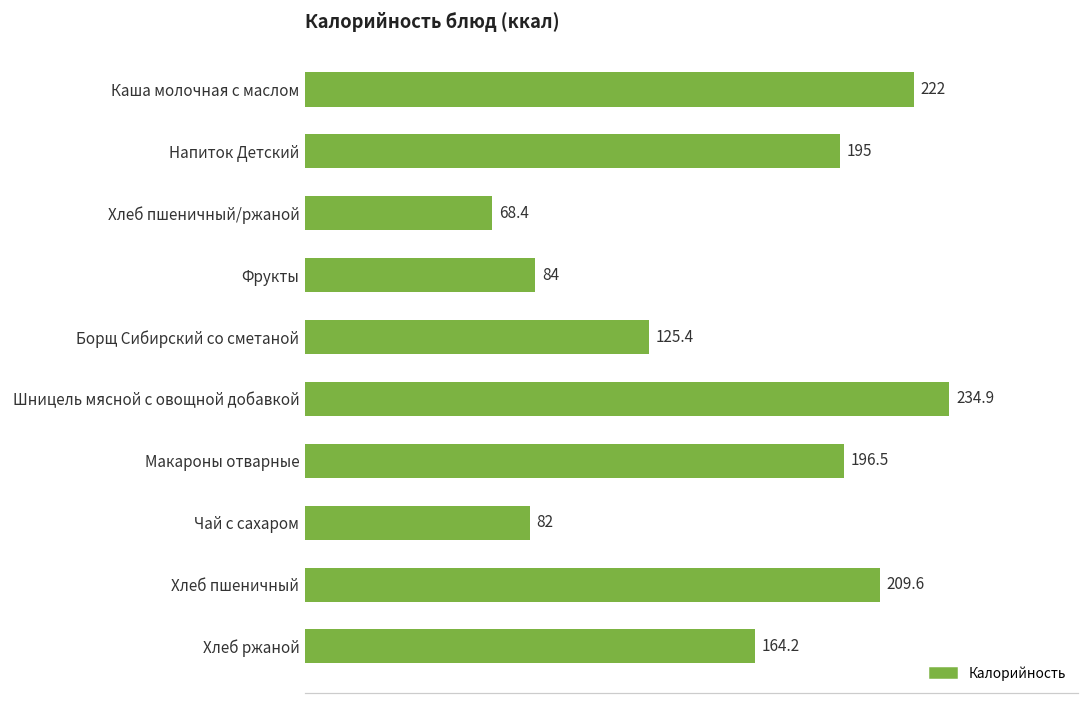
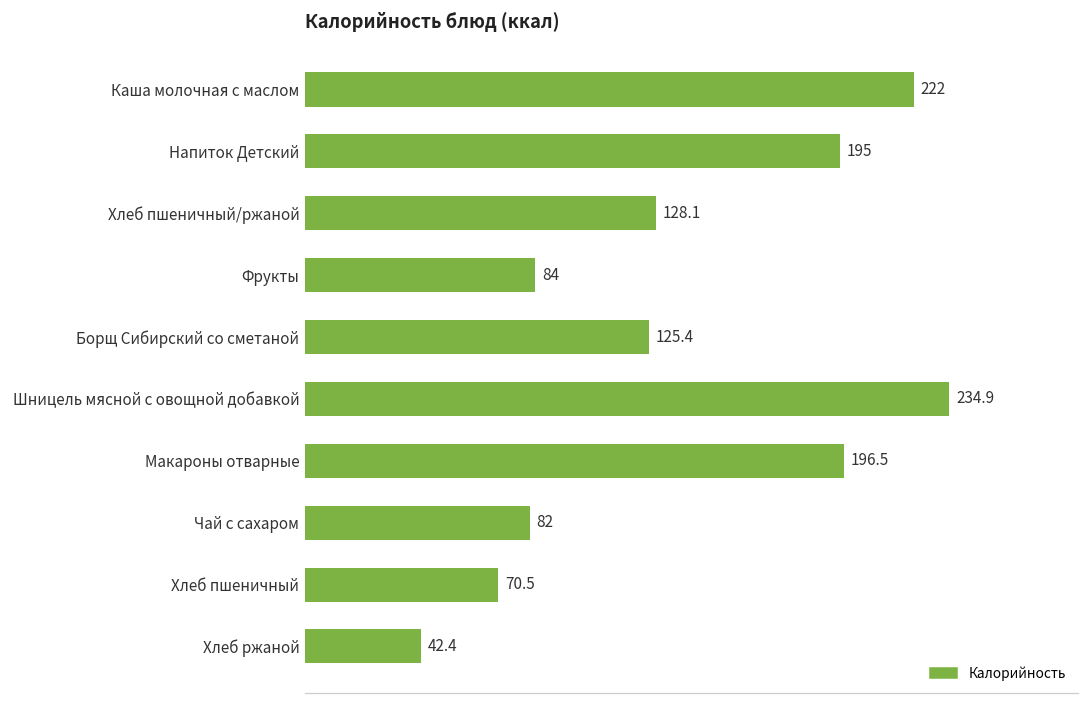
  {
    "Каша молочная с маслом": 222,
    "Напиток Детский": 195,
-   "Хлеб пшеничный/ржаной": 68.4,
+   "Хлеб пшеничный/ржаной": 128.1,
    "Фрукты": 84,
    "Борщ Сибирский со сметаной": 125.4,
    "Шницель мясной с овощной добавкой": 234.9,
    "Макароны отварные": 196.5,
    "Чай с сахаром": 82,
-   "Хлеб пшеничный": 209.6,
-   "Хлеб ржаной": 164.2
+   "Хлеб пшеничный": 70.5,
+   "Хлеб ржаной": 42.4
  }
